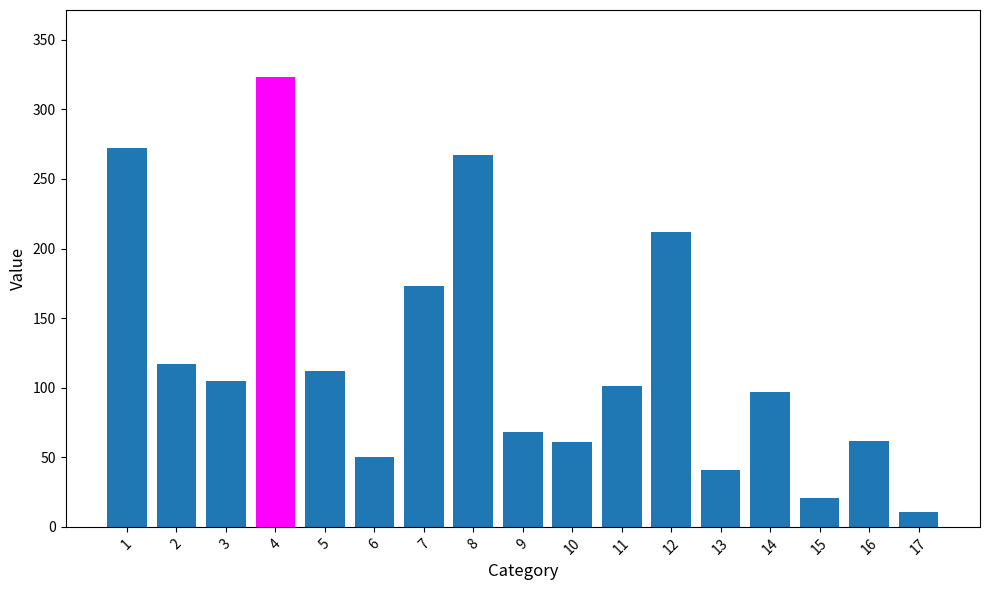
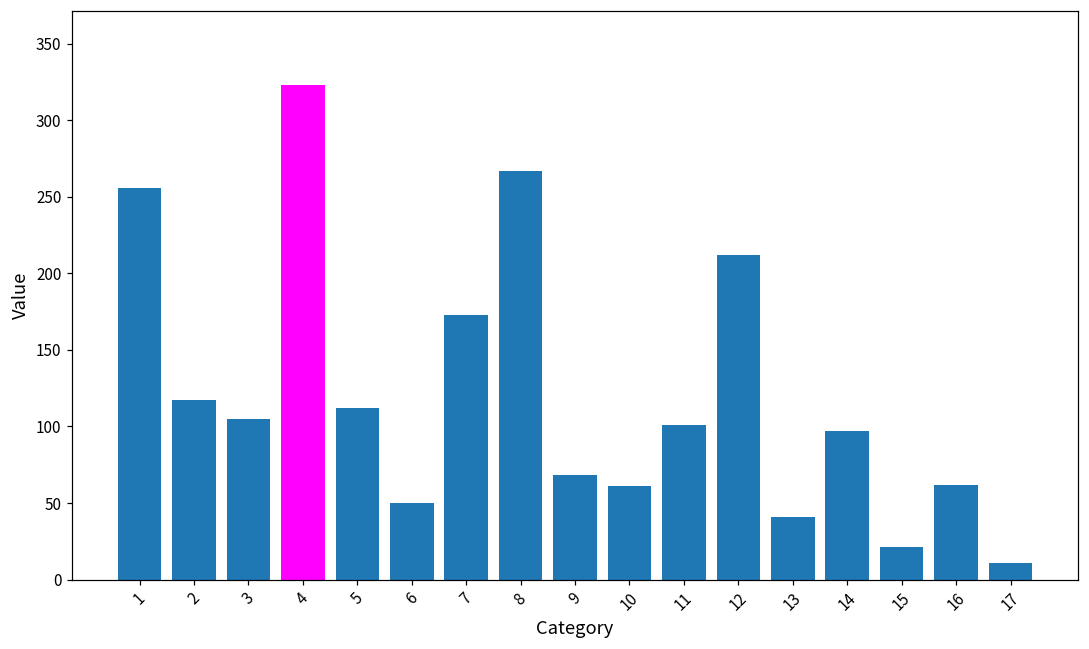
  {
-   "1": 272,
+   "1": 256,
    "2": 117,
    "3": 105,
    "4": 323,
    "5": 112,
    "6": 50,
    "7": 173,
    "8": 267,
    "9": 68,
    "10": 61,
    "11": 101,
    "12": 212,
    "13": 41,
    "14": 97,
    "15": 21,
    "16": 62,
    "17": 11
  }
